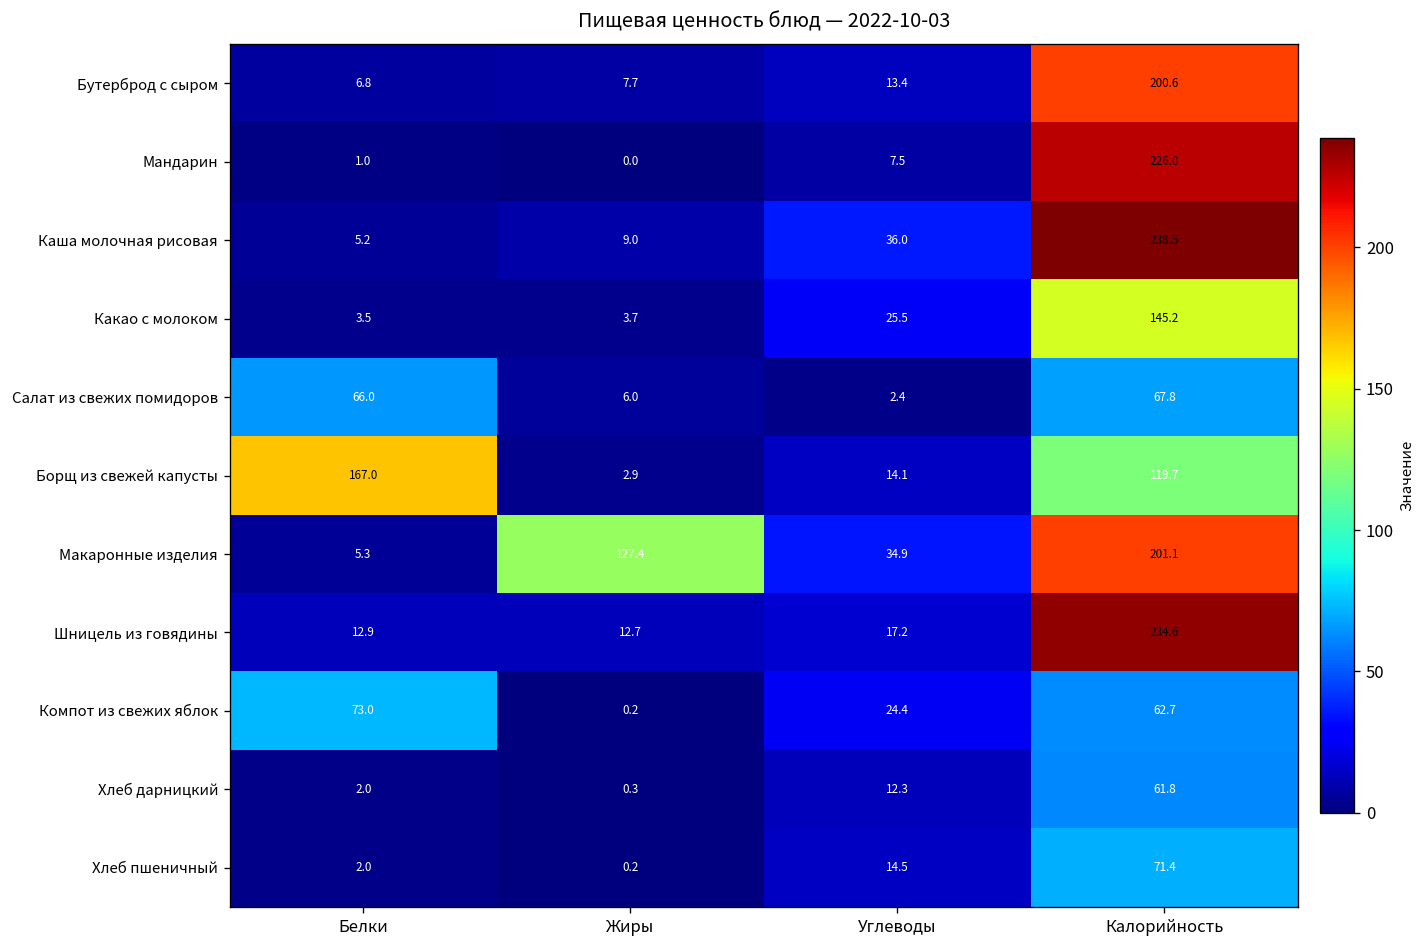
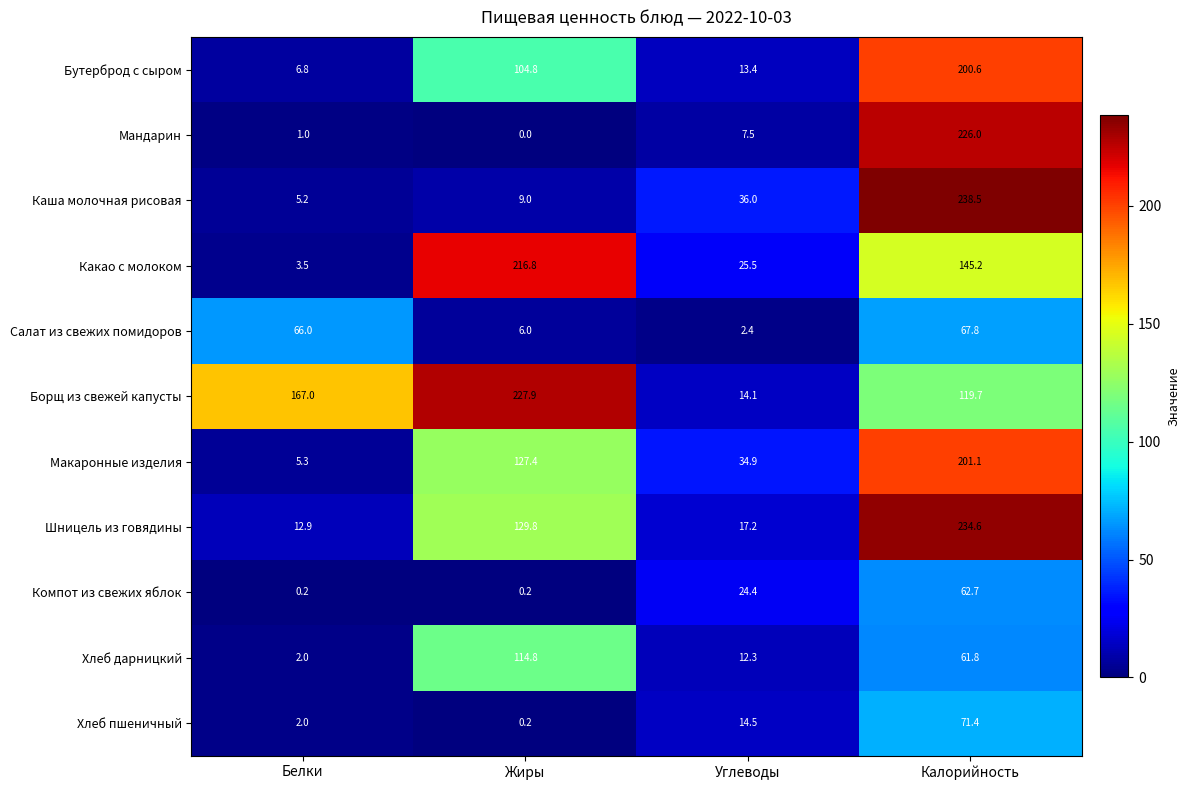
  {
    "Бутерброд с сыром": {
      "Белки": 6.8,
-     "Жиры": 7.7,
+     "Жиры": 104.8,
      "Углеводы": 13.4,
      "Калорийность": 200.6
    },
    "Мандарин": {
      "Белки": 1.0,
      "Жиры": 0.0,
      "Углеводы": 7.5,
      "Калорийность": 226.0
    },
    "Каша молочная рисовая": {
      "Белки": 5.2,
      "Жиры": 9.0,
      "Углеводы": 36.0,
      "Калорийность": 238.5
    },
    "Какао с молоком": {
      "Белки": 3.5,
-     "Жиры": 3.7,
+     "Жиры": 216.8,
      "Углеводы": 25.5,
      "Калорийность": 145.2
    },
    "Салат из свежих помидоров": {
      "Белки": 66.0,
      "Жиры": 6.0,
      "Углеводы": 2.4,
      "Калорийность": 67.8
    },
    "Борщ из свежей капусты": {
      "Белки": 167.0,
-     "Жиры": 2.9,
+     "Жиры": 227.9,
      "Углеводы": 14.1,
      "Калорийность": 119.7
    },
    "Макаронные изделия": {
      "Белки": 5.3,
      "Жиры": 127.4,
      "Углеводы": 34.9,
      "Калорийность": 201.1
    },
    "Шницель из говядины": {
      "Белки": 12.9,
-     "Жиры": 12.7,
+     "Жиры": 129.8,
      "Углеводы": 17.2,
      "Калорийность": 234.6
    },
    "Компот из свежих яблок": {
-     "Белки": 73.0,
+     "Белки": 0.2,
      "Жиры": 0.2,
      "Углеводы": 24.4,
      "Калорийность": 62.7
    },
    "Хлеб дарницкий": {
      "Белки": 2.0,
-     "Жиры": 0.3,
+     "Жиры": 114.8,
      "Углеводы": 12.3,
      "Калорийность": 61.8
    },
    "Хлеб пшеничный": {
      "Белки": 2.0,
      "Жиры": 0.2,
      "Углеводы": 14.5,
      "Калорийность": 71.4
    }
  }
